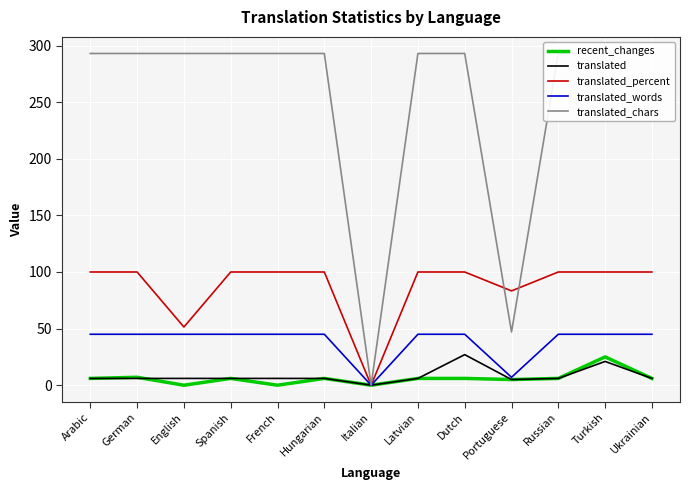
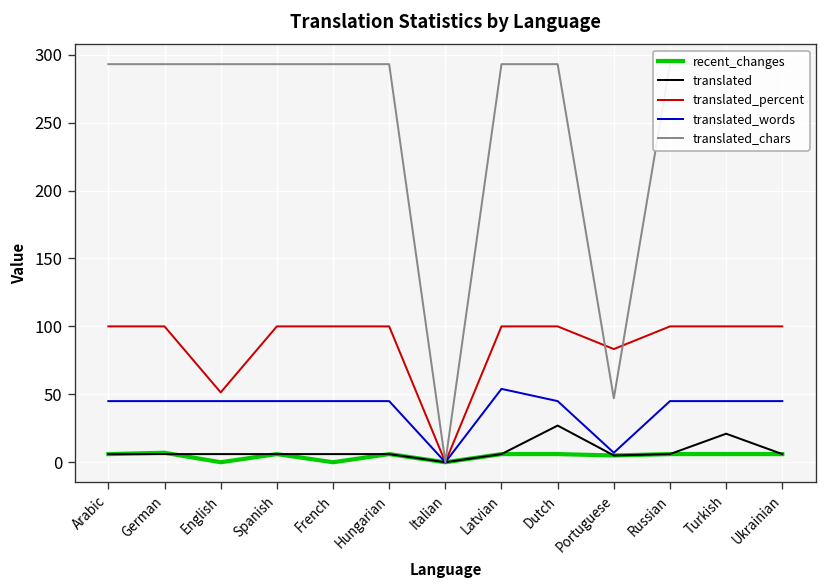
  {
    "recent_changes": {
      "English": 0,
      "French": 0,
      "Dutch": 6,
-     "Turkish": 25
+     "Turkish": 6
    },
    "translated": {
      "English": 6,
      "French": 6,
      "Dutch": 27,
      "Turkish": 21
    },
    "translated_percent": {
      "Arabic": 100,
      "German": 100,
      "English": 51,
      "Spanish": 100,
      "French": 100,
      "Hungarian": 100,
      "Latvian": 100,
      "Dutch": 100,
      "Portuguese": 83,
      "Russian": 100,
      "Turkish": 100,
      "Ukrainian": 100
    },
    "translated_words": {
      "Arabic": 45,
      "German": 45,
      "English": 45,
      "Spanish": 45,
      "French": 45,
      "Hungarian": 45,
-     "Latvian": 45,
+     "Latvian": 54,
      "Dutch": 45,
      "Russian": 45,
      "Turkish": 45,
      "Ukrainian": 45
    },
    "translated_chars": {
      "Arabic": 293,
      "German": 293,
      "English": 293,
      "Spanish": 293,
      "French": 293,
      "Hungarian": 293,
      "Latvian": 293,
      "Dutch": 293,
      "Portuguese": 47
    }
  }
